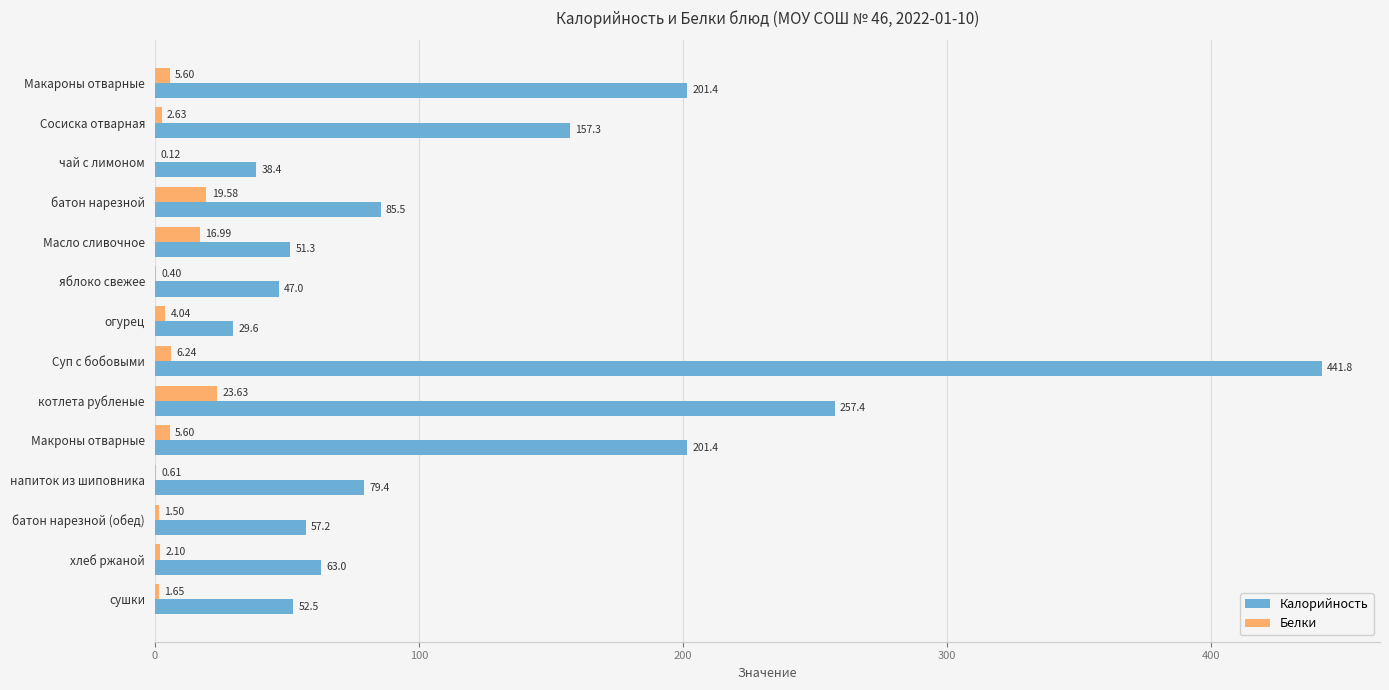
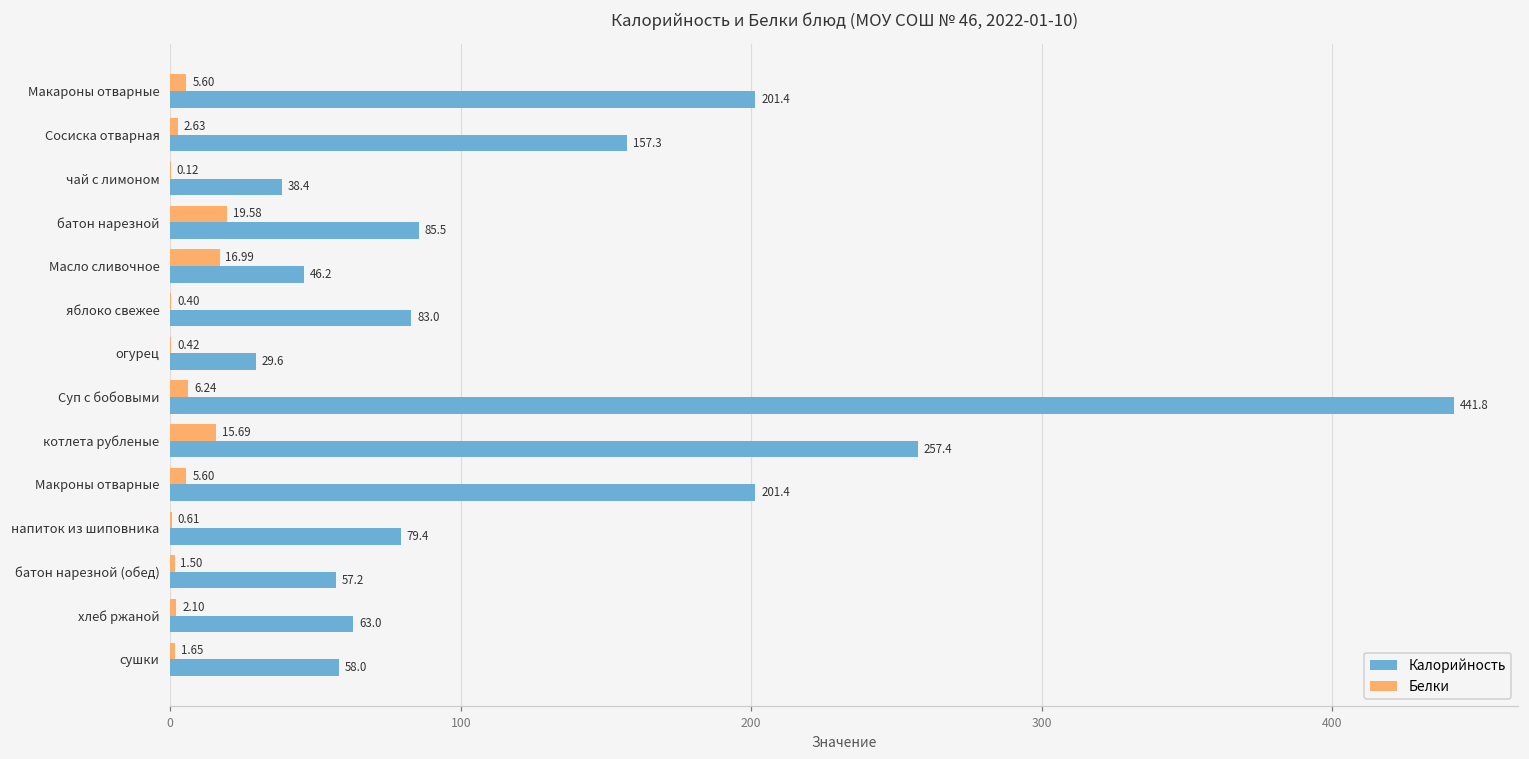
  {
    "Калорийность": {
      "Макароны отварные": 201.4,
      "Сосиска отварная": 157.3,
      "чай с лимоном": 38.4,
      "батон нарезной": 85.5,
-     "Масло сливочное": 51.3,
-     "яблоко свежее": 47.0,
+     "Масло сливочное": 46.2,
+     "яблоко свежее": 83.0,
      "огурец": 29.6,
      "Суп с бобовыми": 441.8,
      "котлета рубленые": 257.4,
      "Макроны отварные": 201.4,
      "напиток из шиповника": 79.4,
      "батон нарезной (обед)": 57.2,
      "хлеб ржаной": 63.0,
-     "сушки": 52.5
+     "сушки": 58.0
    },
    "Белки": {
      "Макароны отварные": 5.60,
      "Сосиска отварная": 2.63,
      "чай с лимоном": 0.12,
      "батон нарезной": 19.58,
      "Масло сливочное": 16.99,
      "яблоко свежее": 0.40,
-     "огурец": 4.04,
+     "огурец": 0.42,
      "Суп с бобовыми": 6.24,
-     "котлета рубленые": 23.63,
+     "котлета рубленые": 15.69,
      "Макроны отварные": 5.60,
      "напиток из шиповника": 0.61,
      "батон нарезной (обед)": 1.50,
      "хлеб ржаной": 2.10,
      "сушки": 1.65
    }
  }
